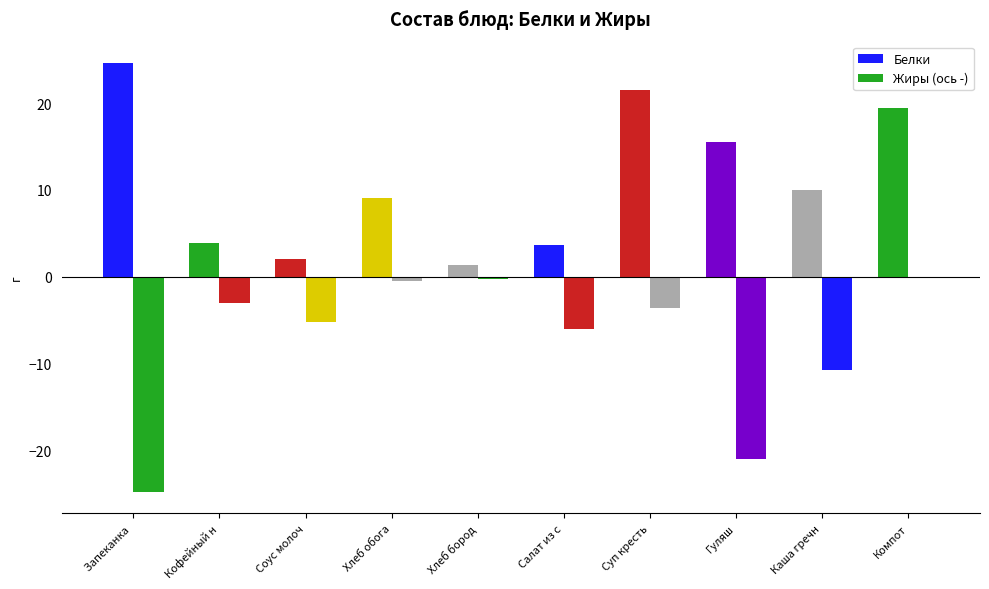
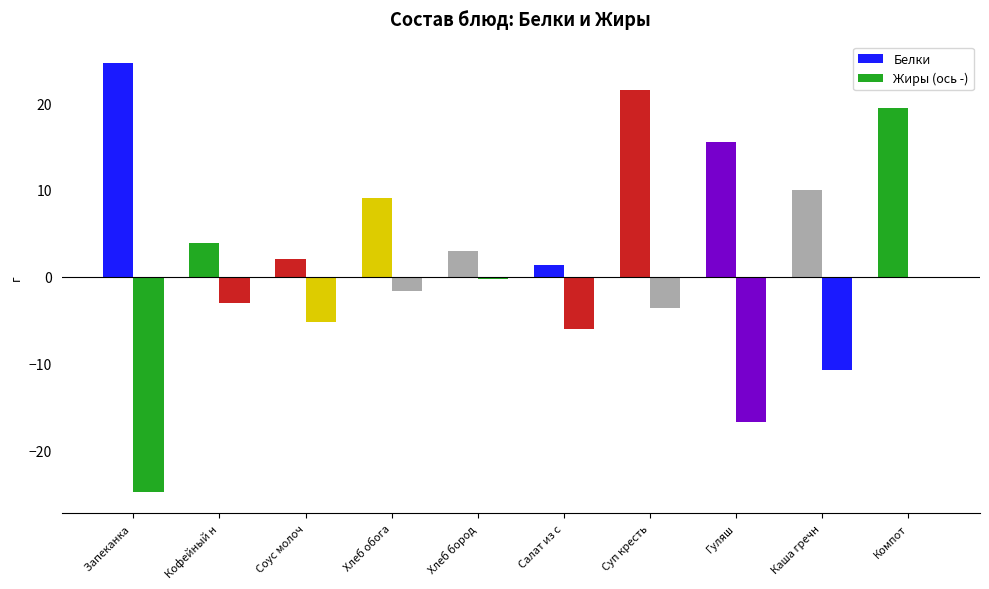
  {
    "Белки": {
      "Запеканка": 25,
      "Кофейный н": 4,
      "Соус молоч": 2,
      "Хлеб обога": 9,
-     "Хлеб бород": 1,
-     "Салат из с": 4,
+     "Хлеб бород": 3,
+     "Салат из с": 1,
      "Суп кресть": 21,
      "Гуляш": 16,
      "Каша гречн": 10,
      "Компот": 19
    },
    "Жиры (ось -)": {
      "Запеканка": -25,
      "Кофейный н": -3,
      "Соус молоч": -5,
-     "Хлеб обога": -1,
+     "Хлеб обога": -2,
      "Салат из с": -6,
      "Суп кресть": -4,
-     "Гуляш": -21,
+     "Гуляш": -17,
      "Каша гречн": -11
    }
  }
